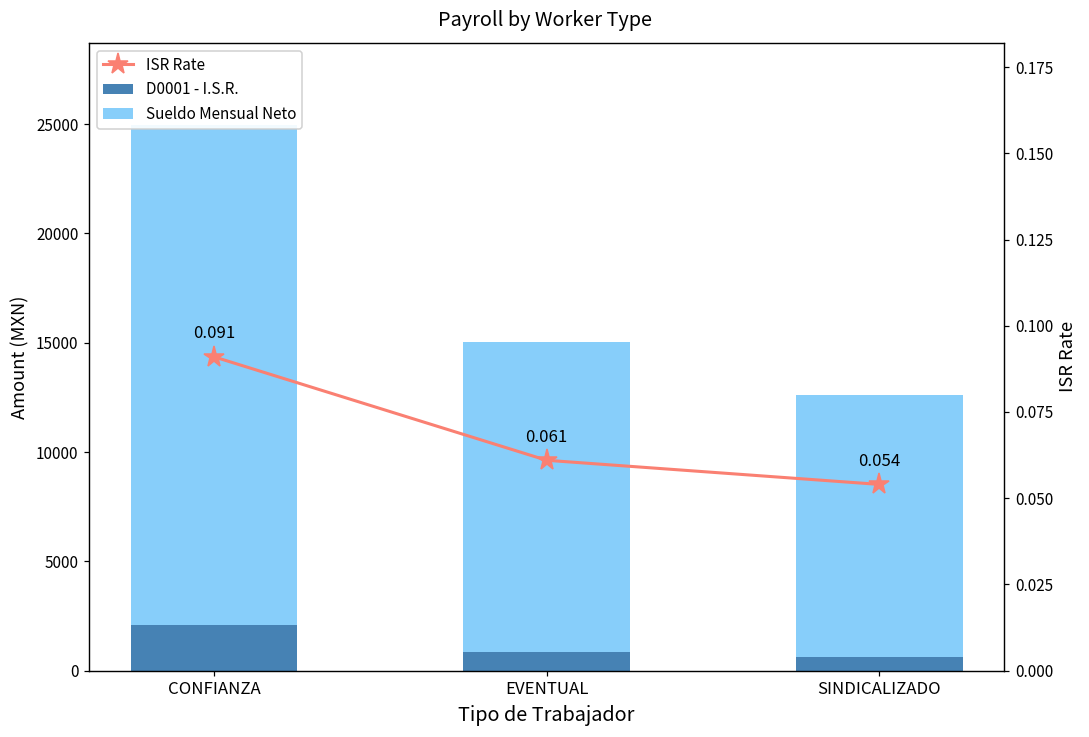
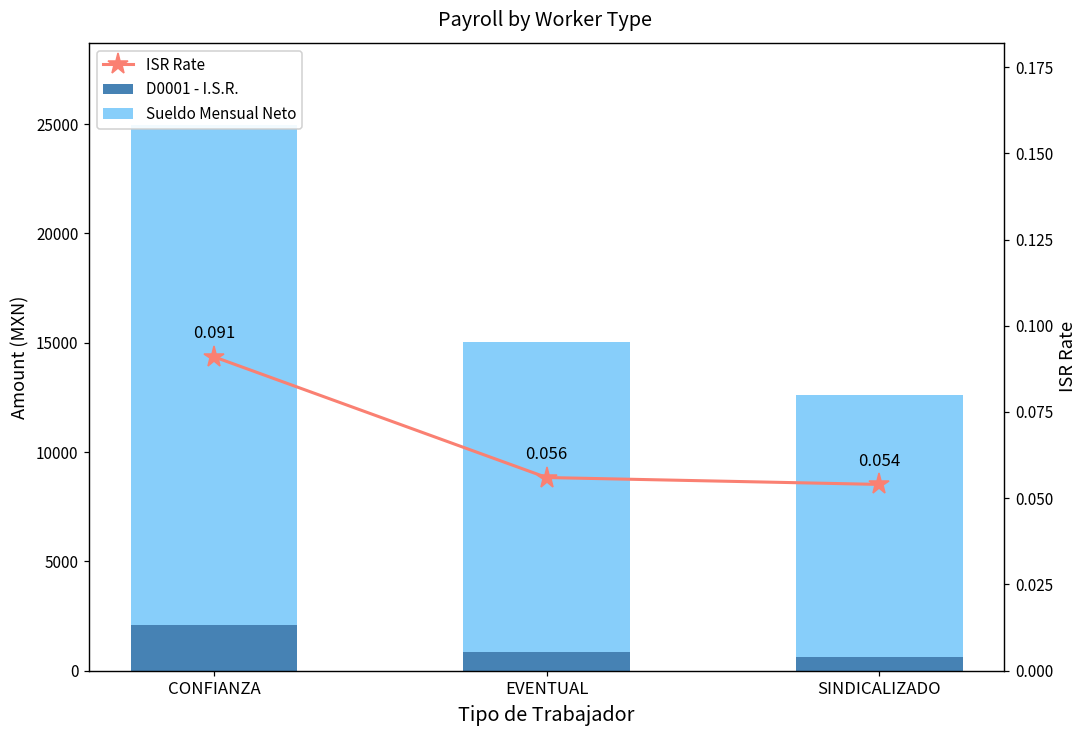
  {
    "ISR Rate": {
      "CONFIANZA": 0.091,
-     "EVENTUAL": 0.061,
+     "EVENTUAL": 0.056,
      "SINDICALIZADO": 0.054
    }
  }
